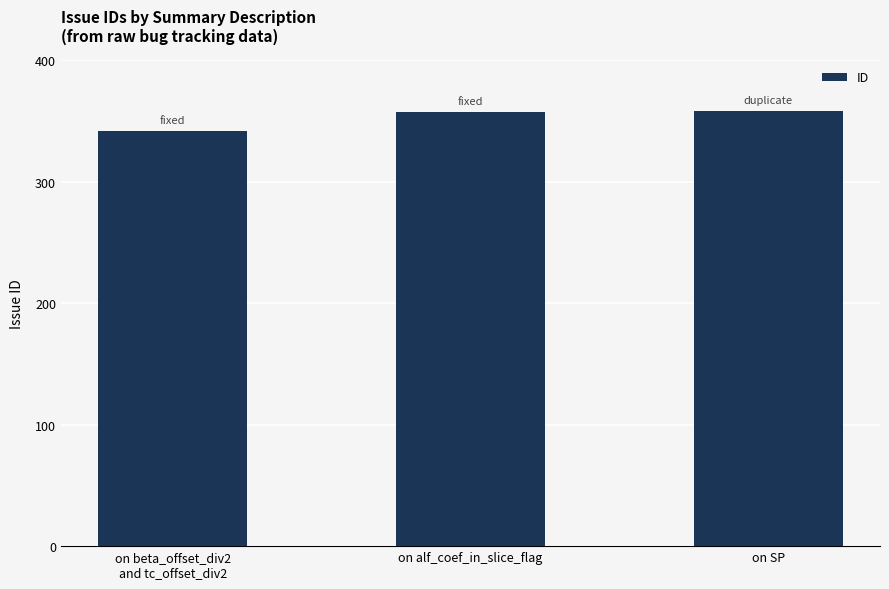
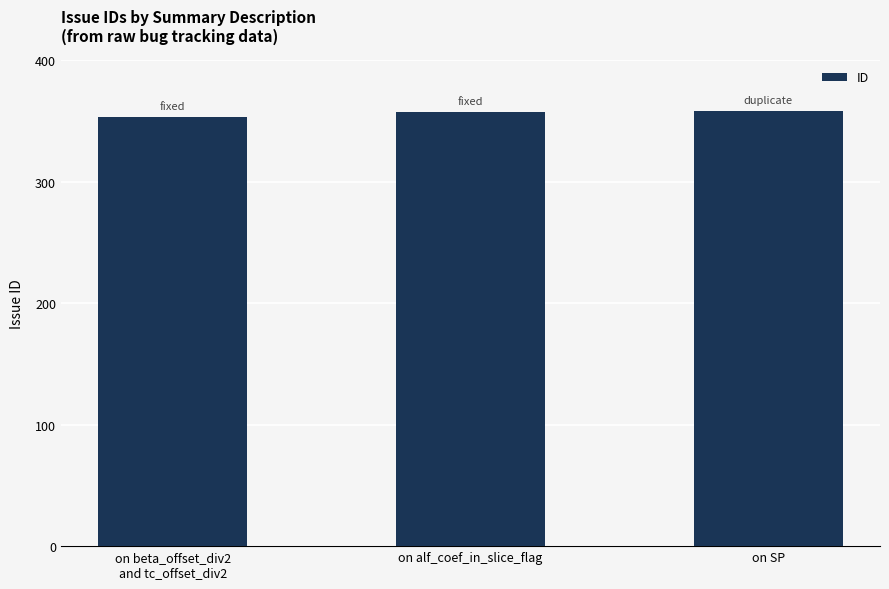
  {
-   "on beta_offset_div2 and tc_offset_div2": 342,
+   "on beta_offset_div2 and tc_offset_div2": 353,
    "on alf_coef_in_slice_flag": 357,
    "on SP": 358
  }
